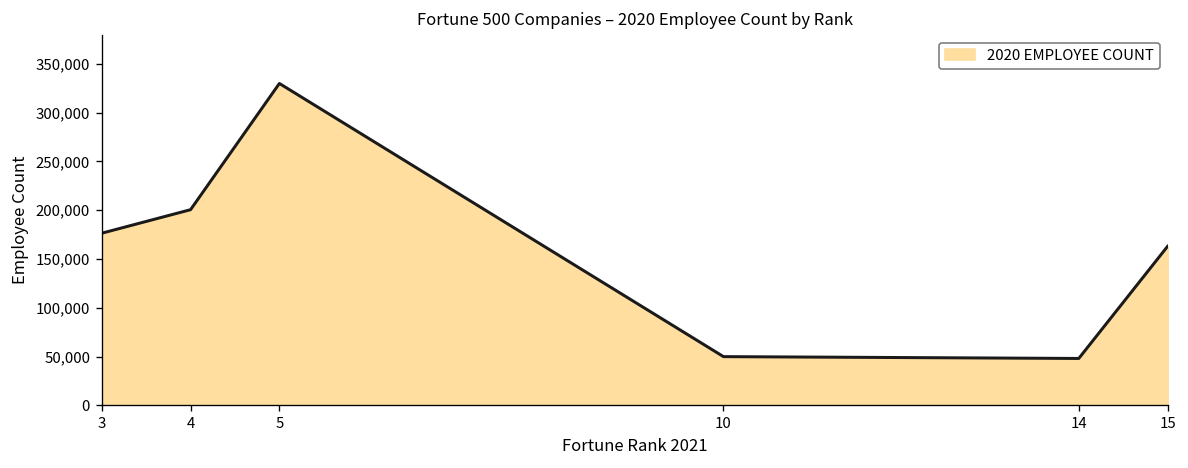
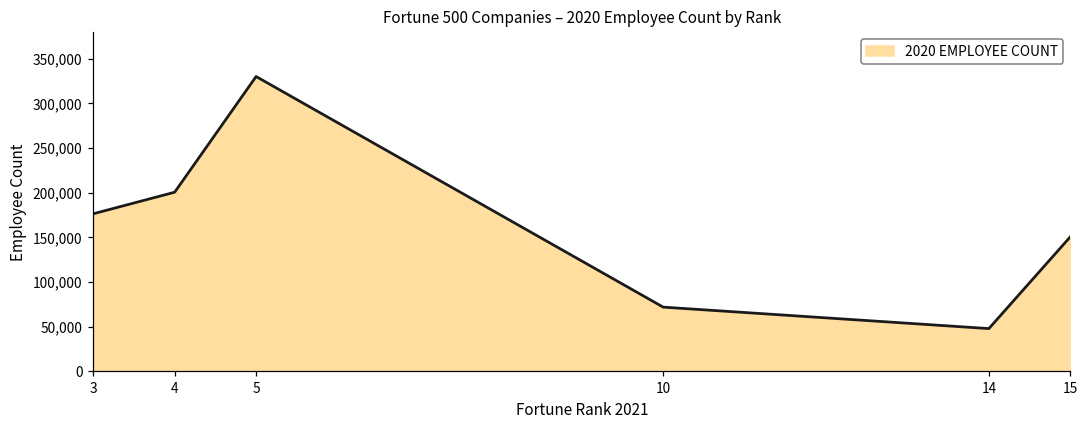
  {
    "3": "180,000",
    "4": "200,000",
    "5": "330,000",
-   "10": "50,000",
+   "10": "70,000",
    "14": "50,000",
-   "15": "160,000"
+   "15": "150,000"
  }
